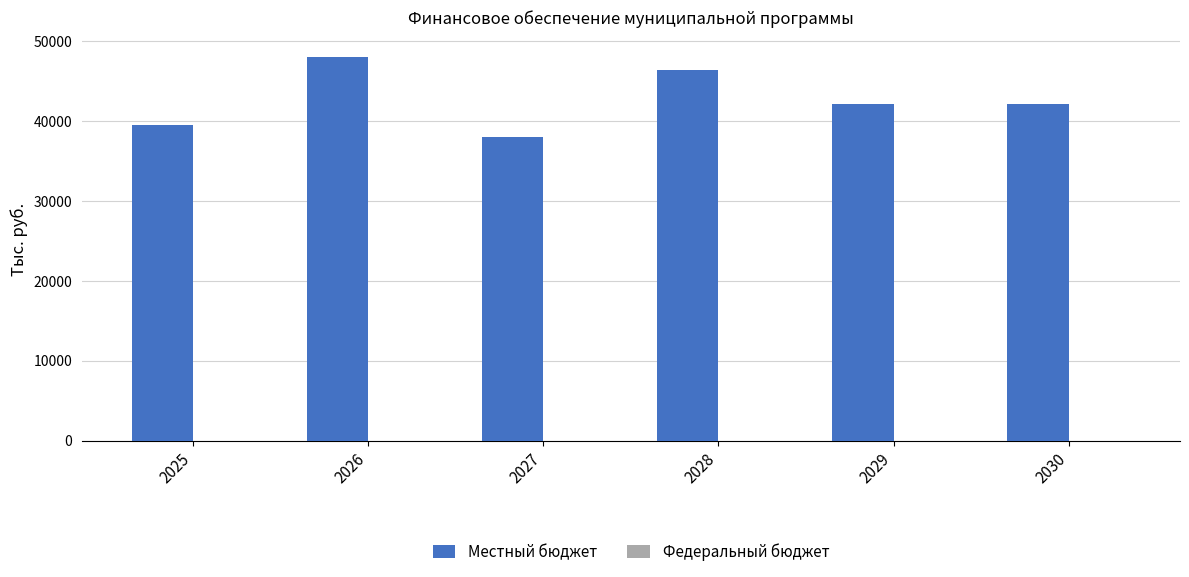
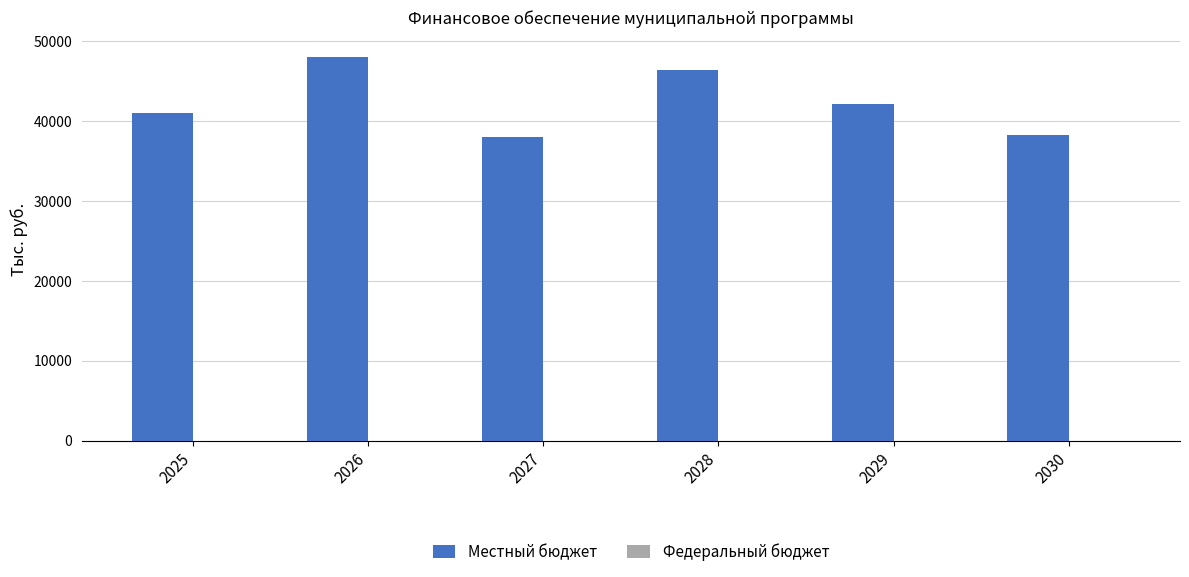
  {
    "Местный бюджет": {
-     "2025": 40000,
+     "2025": 41000,
      "2026": 48000,
      "2027": 38000,
      "2028": 46000,
      "2029": 42000,
-     "2030": 42000
+     "2030": 38000
    },
    "Федеральный бюджет": {
      "2025": 0,
      "2026": 0,
      "2027": 0,
      "2028": 0,
      "2029": 0,
      "2030": 0
    }
  }
